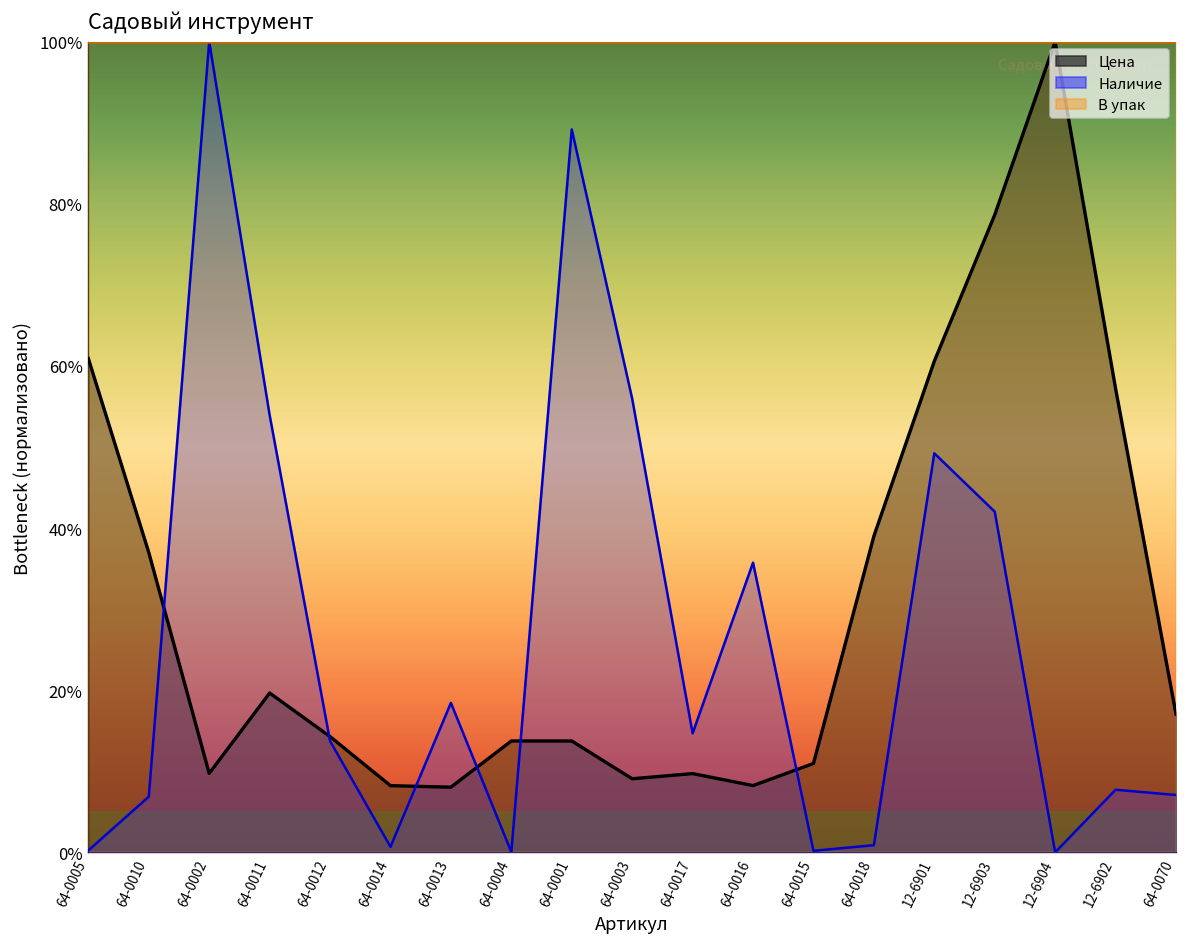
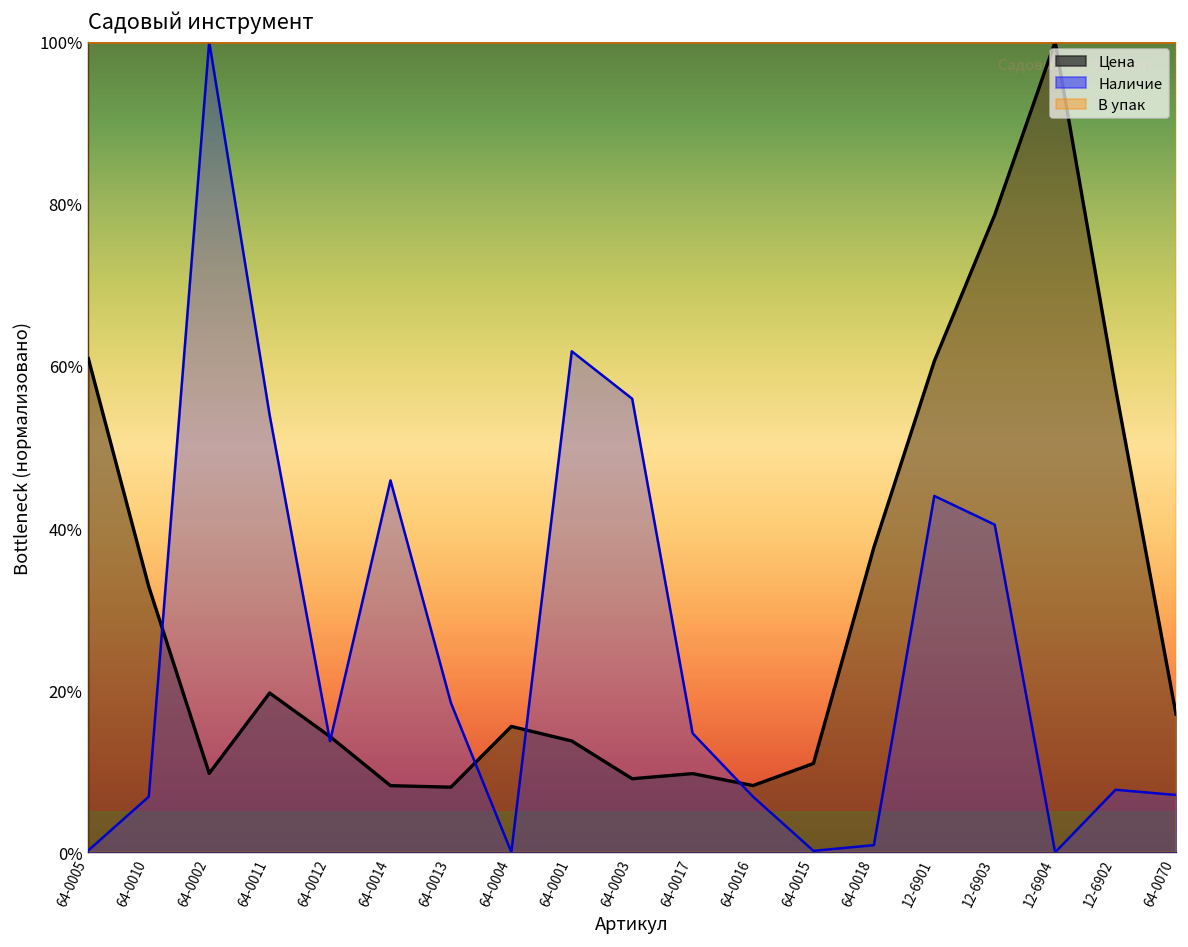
  {
    "Цена": {
      "64-0005": "61%",
-     "64-0010": "37%",
+     "64-0010": "33%",
      "64-0002": "10%",
      "64-0011": "20%",
      "64-0012": "14%",
      "64-0014": "8%",
      "64-0013": "8%",
-     "64-0004": "14%",
+     "64-0004": "16%",
      "64-0001": "14%",
      "64-0003": "9%",
      "64-0017": "10%",
      "64-0016": "8%",
      "64-0015": "11%",
-     "64-0018": "39%",
+     "64-0018": "38%",
      "12-6901": "61%",
      "12-6903": "79%",
      "12-6902": "57%",
      "64-0070": "17%"
    },
    "Наличие": {
      "64-0005": "0%",
      "64-0010": "7%",
      "64-0011": "54%",
      "64-0012": "14%",
-     "64-0014": "1%",
+     "64-0014": "46%",
      "64-0013": "18%",
      "64-0004": "0%",
-     "64-0001": "89%",
+     "64-0001": "62%",
      "64-0003": "56%",
      "64-0017": "15%",
-     "64-0016": "36%",
+     "64-0016": "7%",
      "64-0015": "0%",
      "64-0018": "1%",
-     "12-6901": "49%",
-     "12-6903": "42%",
+     "12-6901": "44%",
+     "12-6903": "40%",
      "12-6904": "0%",
      "12-6902": "8%",
      "64-0070": "7%"
    },
    "В упак": {
      "64-0005": "100%",
      "64-0010": "100%",
      "64-0011": "100%",
      "64-0012": "100%",
      "64-0014": "100%",
      "64-0013": "100%",
      "64-0004": "100%",
      "64-0001": "100%",
      "64-0003": "100%",
      "64-0017": "100%",
      "64-0016": "100%",
      "64-0015": "100%",
      "64-0018": "100%",
      "12-6901": "100%",
      "12-6903": "100%",
      "12-6902": "100%",
      "64-0070": "100%"
    }
  }
